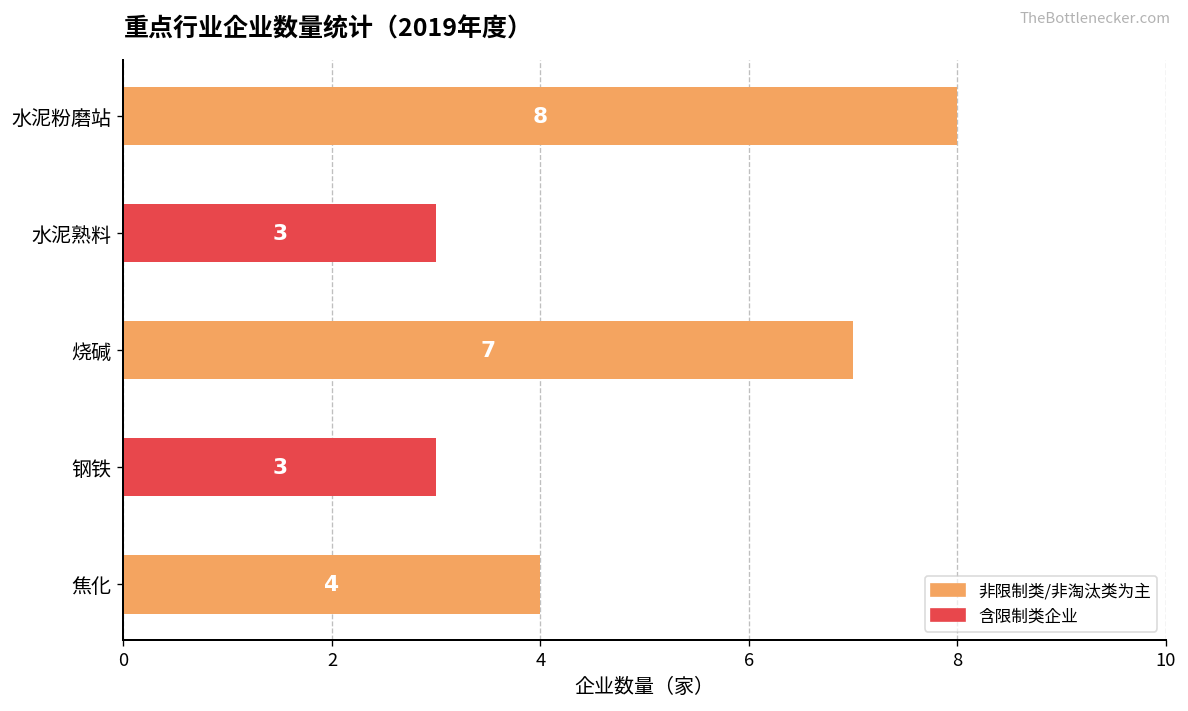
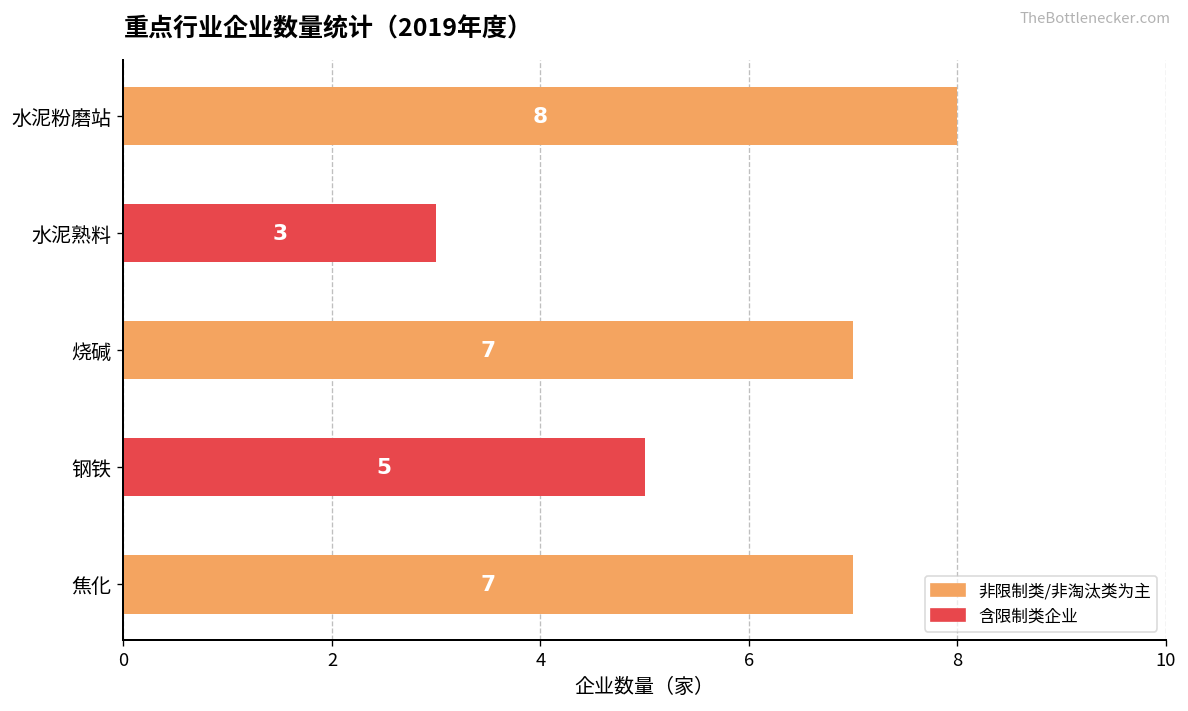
  {
    "水泥粉磨站": 8,
    "水泥熟料": 3,
    "烧碱": 7,
-   "钢铁": 3,
-   "焦化": 4
+   "钢铁": 5,
+   "焦化": 7
  }
